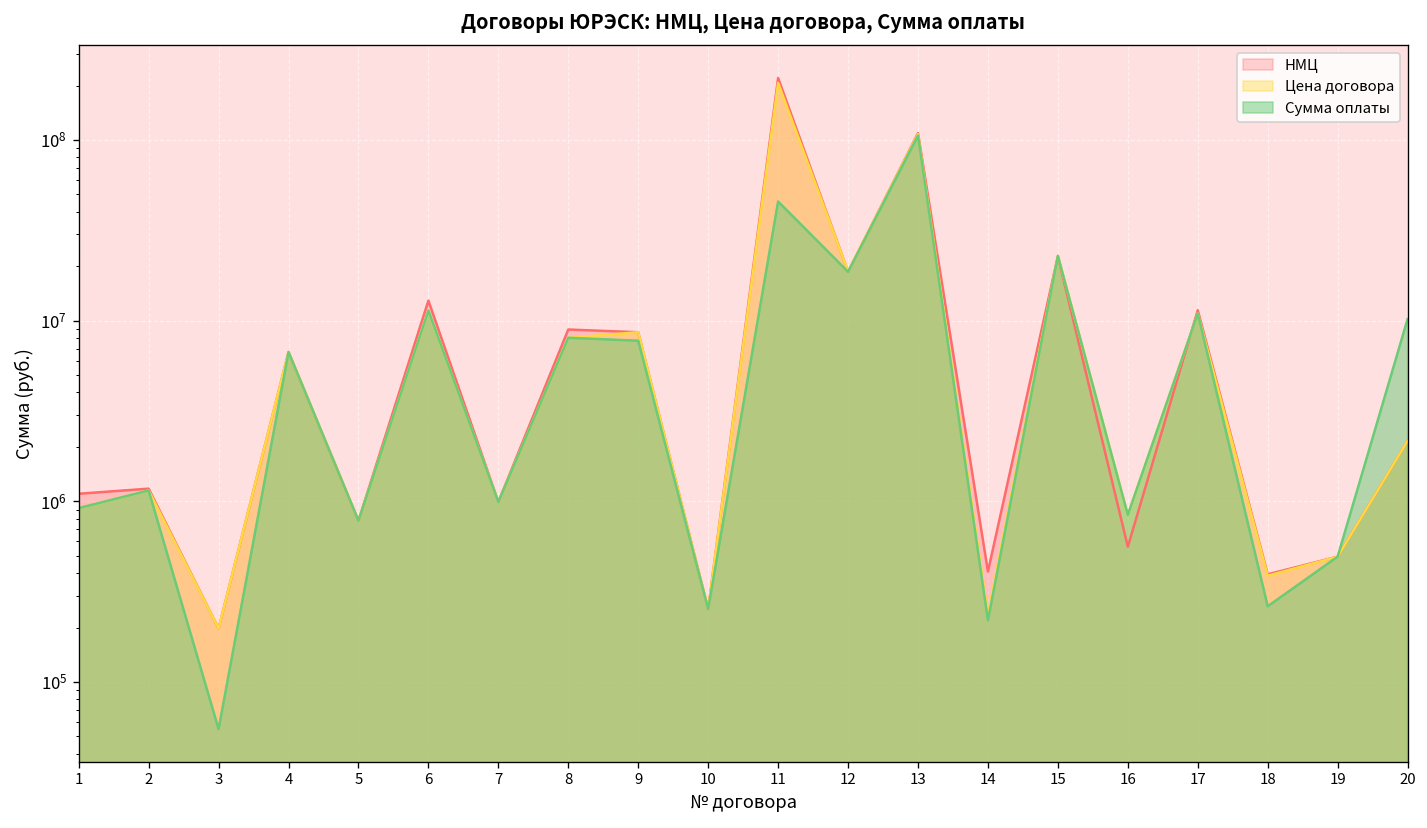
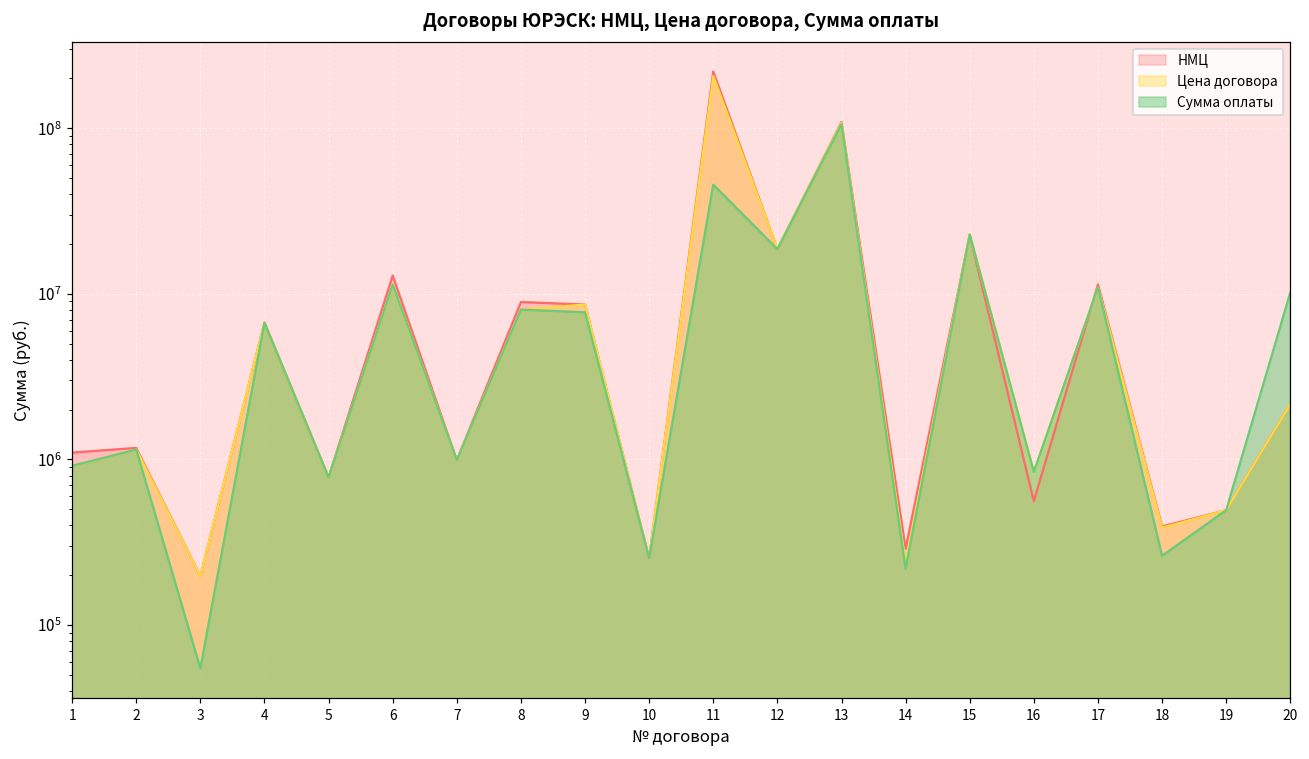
  {
    "НМЦ": {
      "1": 1100000,
      "6": 13000000,
      "8": 9000000,
      "11": 220000000,
-     "14": 410000,
+     "14": 290000,
      "16": 560000,
      "17": 11000000
    },
    "Цена договора": {
      "11": 210000000,
      "14": 240000
    },
    "Сумма оплаты": {
      "3": 55000,
      "9": 8000000,
      "11": 46000000,
      "14": 220000,
      "18": 260000,
      "20": 10000000
    }
  }
